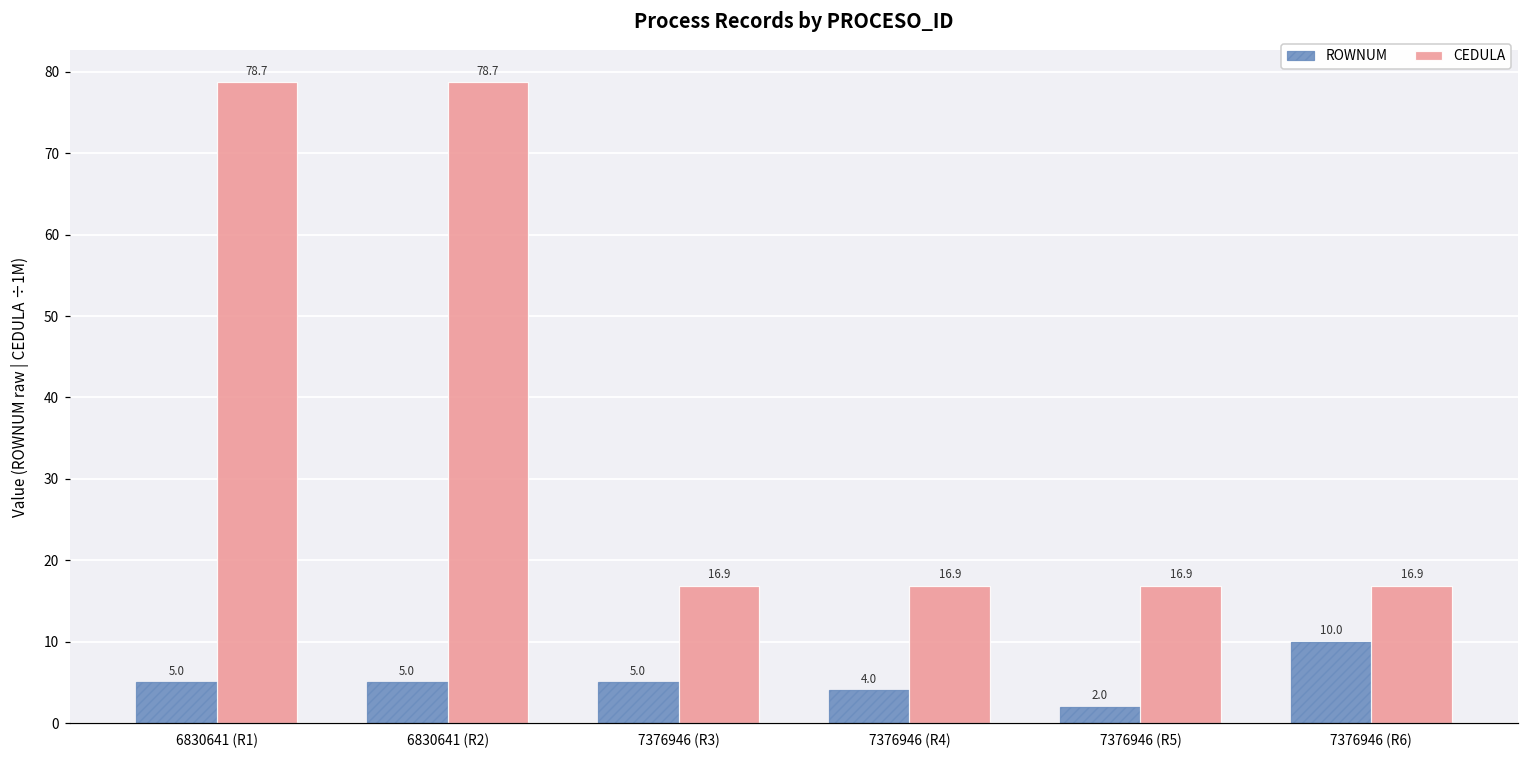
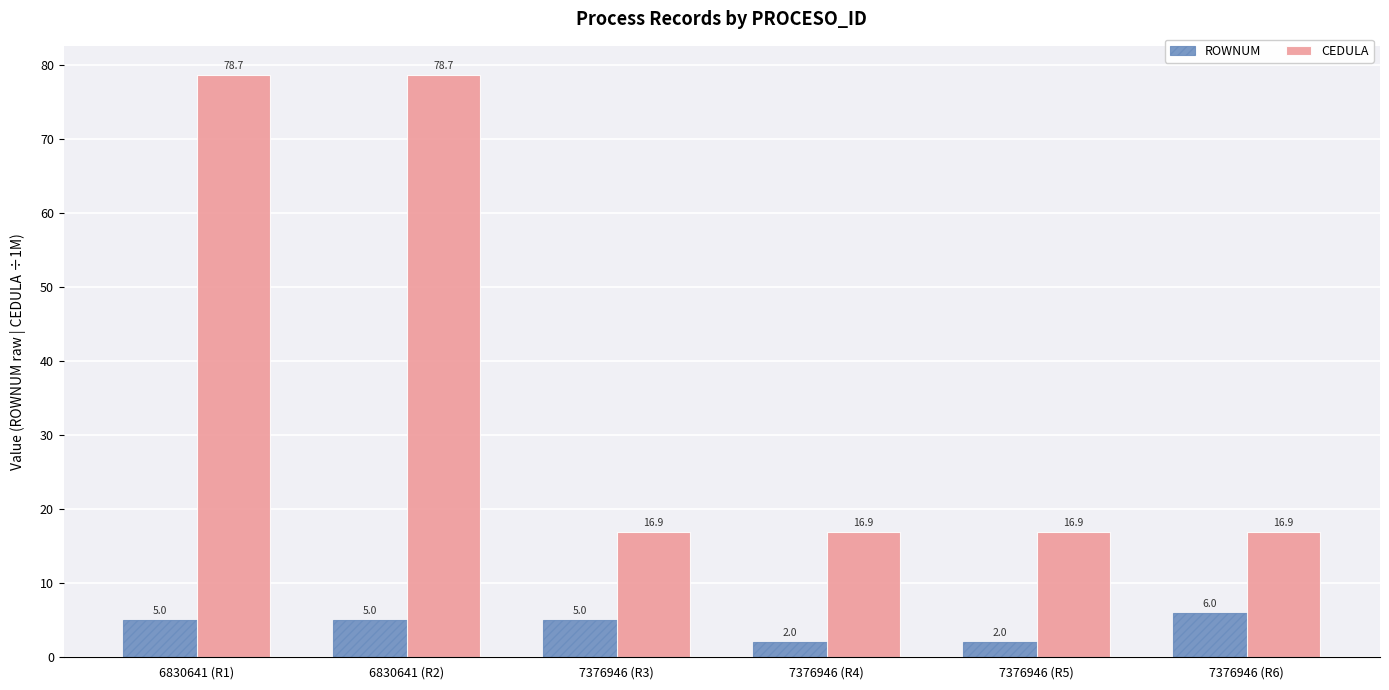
  {
    "ROWNUM": {
      "6830641 (R1)": 5.0,
      "6830641 (R2)": 5.0,
      "7376946 (R3)": 5.0,
-     "7376946 (R4)": 4.0,
+     "7376946 (R4)": 2.0,
      "7376946 (R5)": 2.0,
-     "7376946 (R6)": 10.0
+     "7376946 (R6)": 6.0
    },
    "CEDULA": {
      "6830641 (R1)": 78.7,
      "6830641 (R2)": 78.7,
      "7376946 (R3)": 16.9,
      "7376946 (R4)": 16.9,
      "7376946 (R5)": 16.9,
      "7376946 (R6)": 16.9
    }
  }
